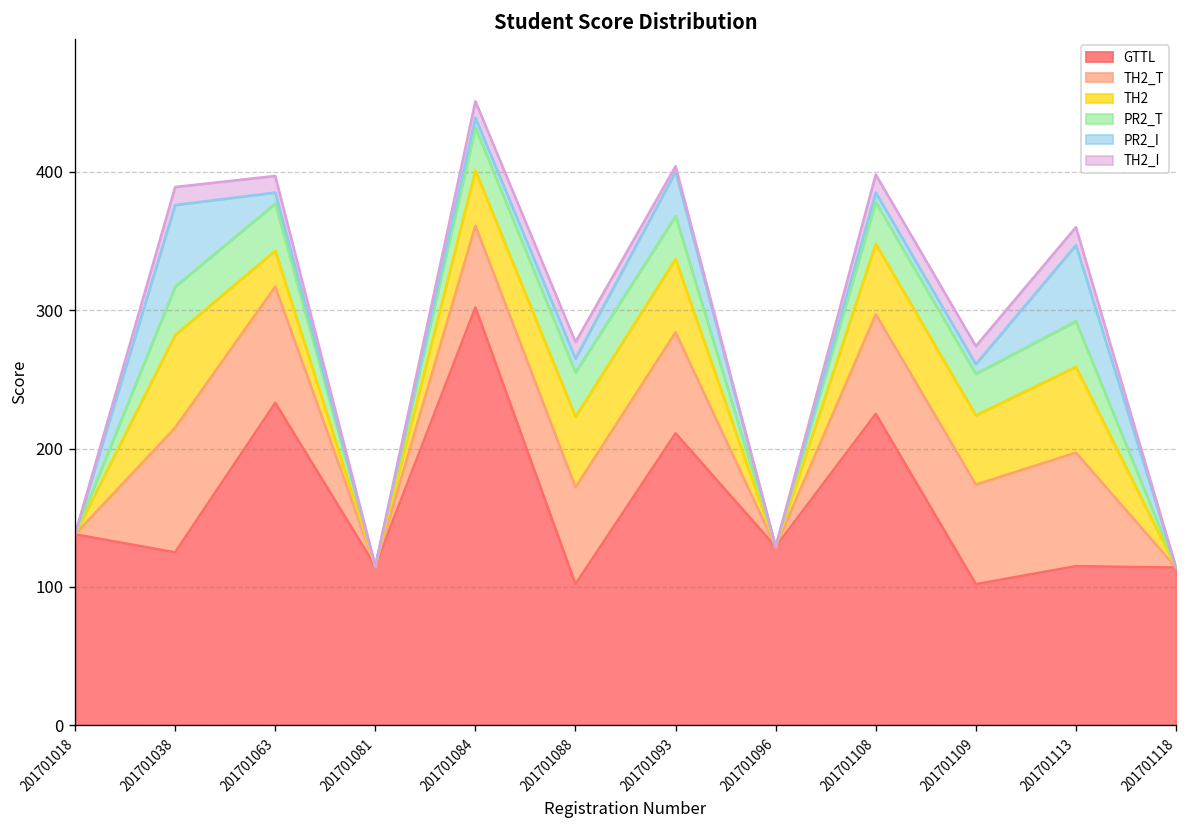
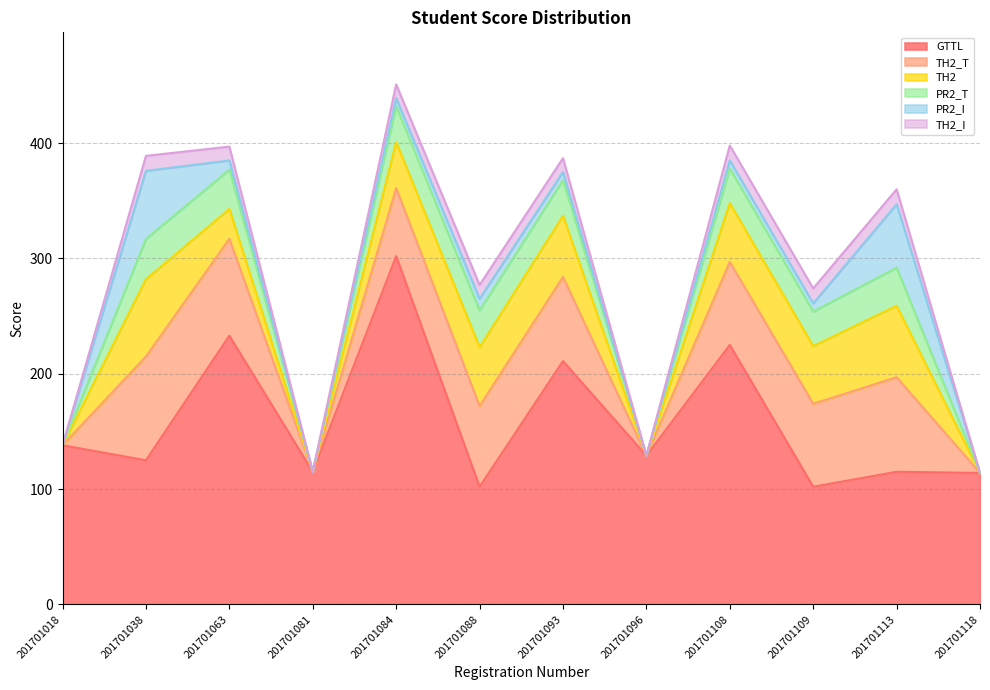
  {
    "TH2": {
      "201701038": 67,
      "201701063": 26,
      "201701084": 40,
      "201701088": 51,
      "201701093": 53,
      "201701108": 51,
      "201701109": 50,
      "201701113": 62
    },
    "PR2_T": {
      "201701038": 35,
      "201701063": 34,
      "201701084": 31,
      "201701088": 32,
      "201701093": 31,
      "201701108": 30,
      "201701109": 30,
      "201701113": 33
    },
    "PR2_I": {
      "201701038": 59,
      "201701063": 8,
      "201701084": 7,
      "201701088": 10,
-     "201701093": 32,
+     "201701093": 7,
      "201701108": 7,
      "201701109": 7,
      "201701113": 55
    },
    "TH2_I": {
      "201701038": 13,
      "201701063": 12,
      "201701084": 12,
      "201701088": 12,
-     "201701093": 4,
+     "201701093": 12,
      "201701108": 13,
      "201701109": 13,
      "201701113": 13
    }
  }
